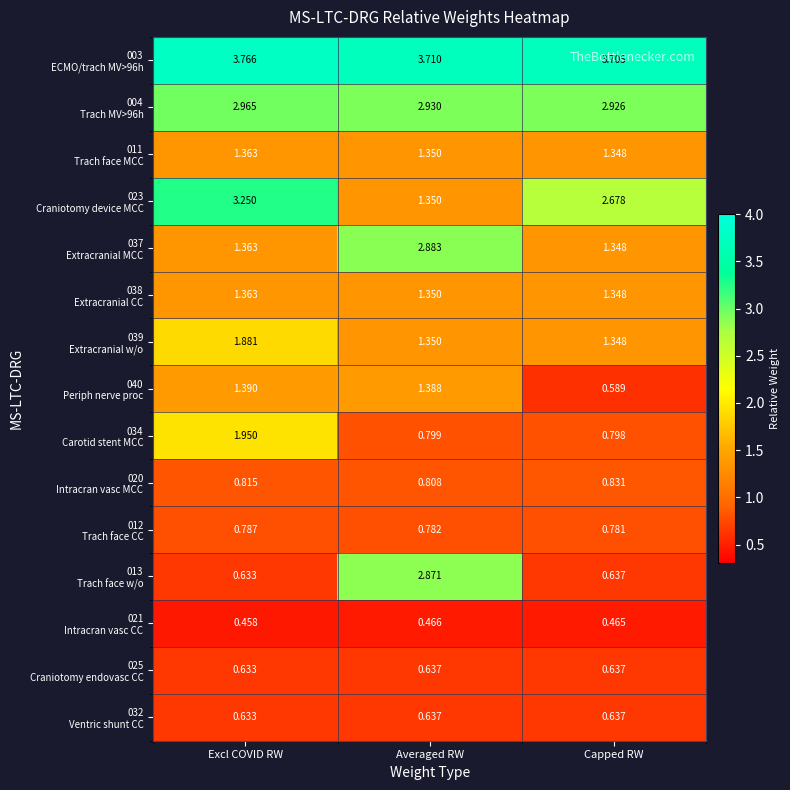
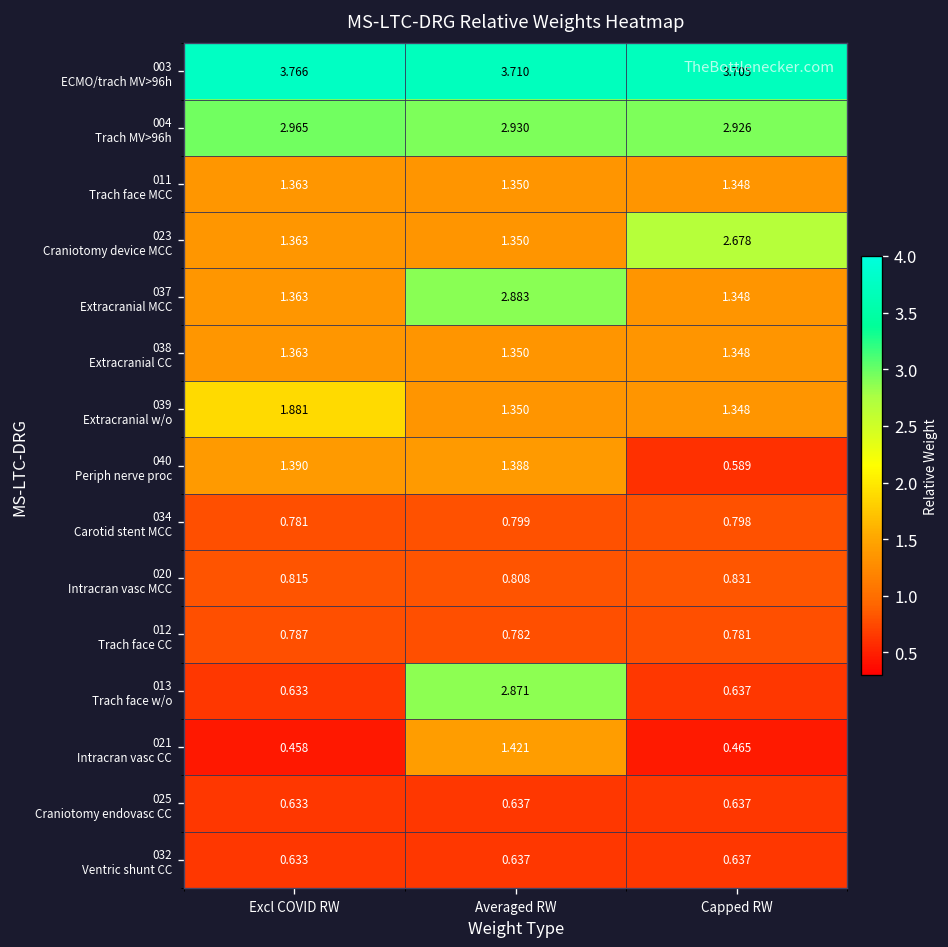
  {
    "003 ECMO/trach MV>96h": {
      "Excl COVID RW": 3.766,
      "Averaged RW": 3.710
    },
    "004 Trach MV>96h": {
      "Excl COVID RW": 2.965,
      "Averaged RW": 2.930,
      "Capped RW": 2.926
    },
    "011 Trach face MCC": {
      "Excl COVID RW": 1.363,
      "Averaged RW": 1.350,
      "Capped RW": 1.348
    },
    "023 Craniotomy device MCC": {
-     "Excl COVID RW": 3.250,
+     "Excl COVID RW": 1.363,
      "Averaged RW": 1.350,
      "Capped RW": 2.678
    },
    "037 Extracranial MCC": {
      "Excl COVID RW": 1.363,
      "Averaged RW": 2.883,
      "Capped RW": 1.348
    },
    "038 Extracranial CC": {
      "Excl COVID RW": 1.363,
      "Averaged RW": 1.350,
      "Capped RW": 1.348
    },
    "039 Extracranial w/o": {
      "Excl COVID RW": 1.881,
      "Averaged RW": 1.350,
      "Capped RW": 1.348
    },
    "040 Periph nerve proc": {
      "Excl COVID RW": 1.390,
      "Averaged RW": 1.388,
      "Capped RW": 0.589
    },
    "034 Carotid stent MCC": {
-     "Excl COVID RW": 1.950,
+     "Excl COVID RW": 0.781,
      "Averaged RW": 0.799,
      "Capped RW": 0.798
    },
    "020 Intracran vasc MCC": {
      "Excl COVID RW": 0.815,
      "Averaged RW": 0.808,
      "Capped RW": 0.831
    },
    "012 Trach face CC": {
      "Excl COVID RW": 0.787,
      "Averaged RW": 0.782,
      "Capped RW": 0.781
    },
    "013 Trach face w/o": {
      "Excl COVID RW": 0.633,
      "Averaged RW": 2.871,
      "Capped RW": 0.637
    },
    "021 Intracran vasc CC": {
      "Excl COVID RW": 0.458,
-     "Averaged RW": 0.466,
+     "Averaged RW": 1.421,
      "Capped RW": 0.465
    },
    "025 Craniotomy endovasc CC": {
      "Excl COVID RW": 0.633,
      "Averaged RW": 0.637,
      "Capped RW": 0.637
    },
    "032 Ventric shunt CC": {
      "Excl COVID RW": 0.633,
      "Averaged RW": 0.637,
      "Capped RW": 0.637
    }
  }
